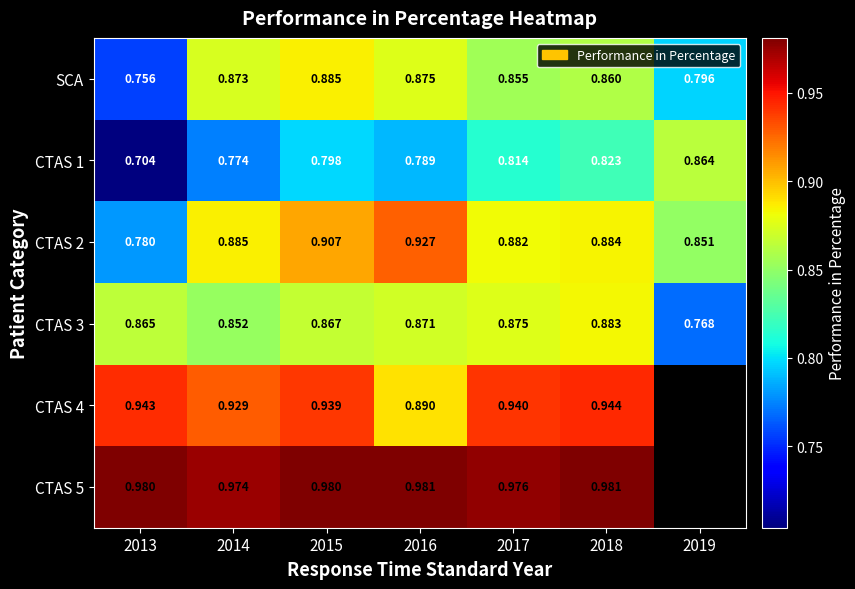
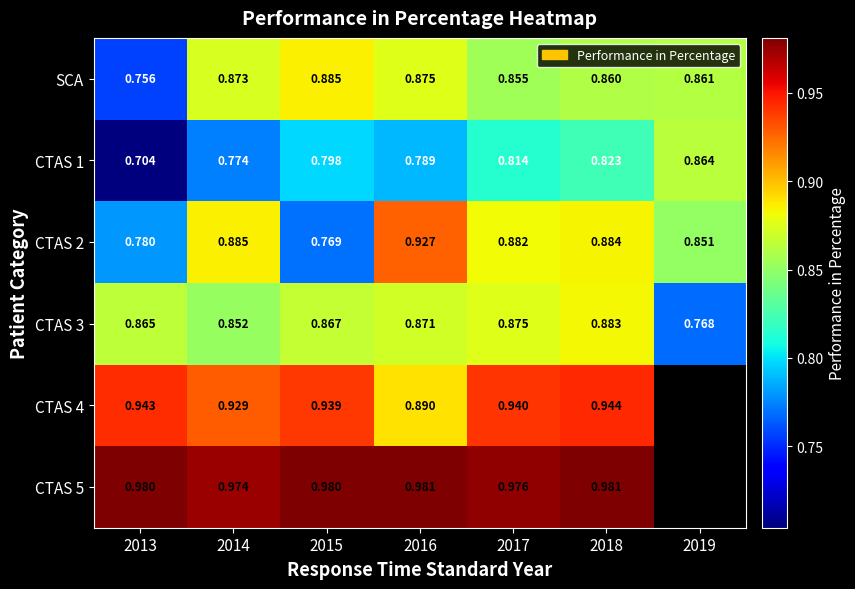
  {
    "SCA": {
      "2013": 0.756,
      "2014": 0.873,
      "2015": 0.885,
      "2016": 0.875,
      "2017": 0.855,
      "2018": 0.860,
-     "2019": 0.796
+     "2019": 0.861
    },
    "CTAS 1": {
      "2013": 0.704,
      "2014": 0.774,
      "2015": 0.798,
      "2016": 0.789,
      "2017": 0.814,
      "2018": 0.823,
      "2019": 0.864
    },
    "CTAS 2": {
      "2013": 0.780,
      "2014": 0.885,
-     "2015": 0.907,
+     "2015": 0.769,
      "2016": 0.927,
      "2017": 0.882,
      "2018": 0.884,
      "2019": 0.851
    },
    "CTAS 3": {
      "2013": 0.865,
      "2014": 0.852,
      "2015": 0.867,
      "2016": 0.871,
      "2017": 0.875,
      "2018": 0.883,
      "2019": 0.768
    },
    "CTAS 4": {
      "2013": 0.943,
      "2014": 0.929,
      "2015": 0.939,
      "2016": 0.890,
      "2017": 0.940,
      "2018": 0.944
    },
    "CTAS 5": {
      "2013": 0.980,
      "2014": 0.974,
      "2015": 0.980,
      "2016": 0.981,
      "2017": 0.976,
      "2018": 0.981
    }
  }
